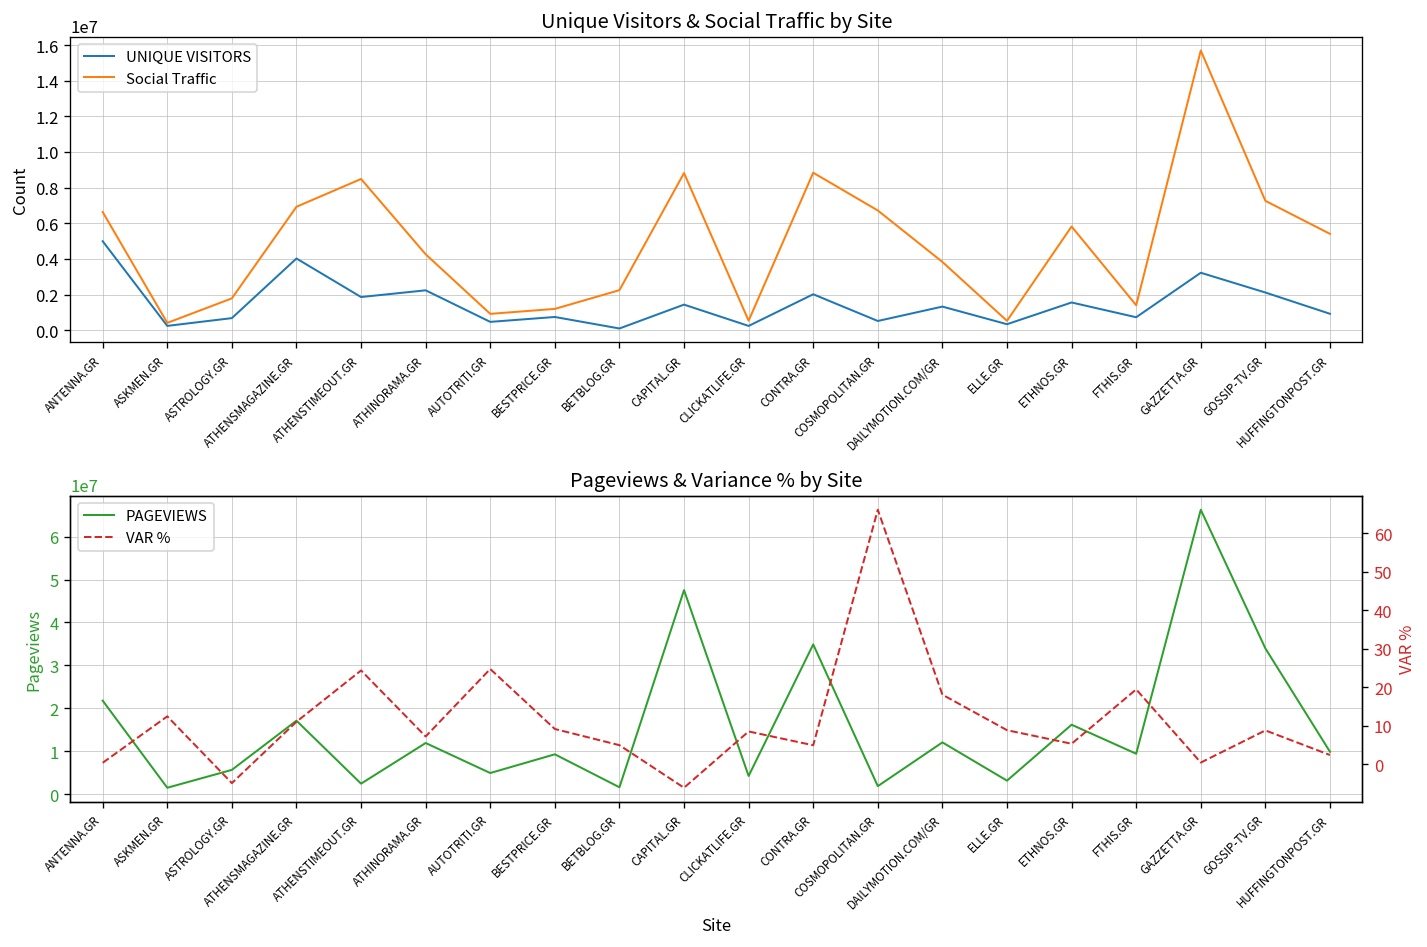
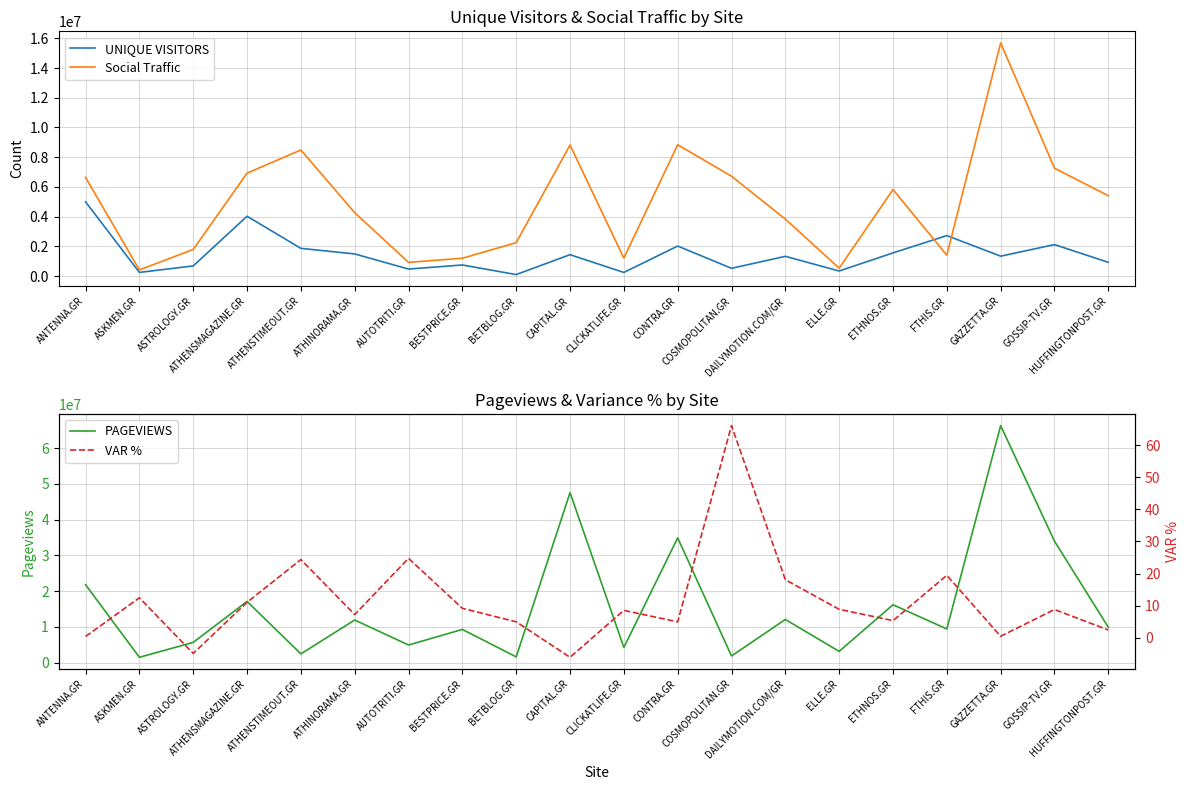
  {
    "Unique Visitors & Social Traffic by Site": {
      "UNIQUE VISITORS": {
        "ANTENNA.GR": 5000000,
        "ASTROLOGY.GR": 700000,
        "ATHENSMAGAZINE.GR": 4000000,
        "ATHENSTIMEOUT.GR": 1900000,
-       "ATHINORAMA.GR": 2200000,
+       "ATHINORAMA.GR": 1500000,
        "AUTOTRITI.GR": 500000,
        "BESTPRICE.GR": 700000,
        "BETBLOG.GR": 100000,
        "CAPITAL.GR": 1400000,
        "CLICKATLIFE.GR": 200000,
        "CONTRA.GR": 2000000,
        "COSMOPOLITAN.GR": 500000,
        "DAILYMOTION.COM/GR": 1300000,
        "ELLE.GR": 300000,
        "ETHNOS.GR": 1600000,
-       "FTHIS.GR": 700000,
-       "GAZZETTA.GR": 3200000,
+       "FTHIS.GR": 2700000,
+       "GAZZETTA.GR": 1300000,
        "GOSSIP-TV.GR": 2100000,
        "HUFFINGTONPOST.GR": 900000
      },
      "Social Traffic": {
        "ANTENNA.GR": 6600000,
        "ASTROLOGY.GR": 1800000,
        "ATHENSMAGAZINE.GR": 6900000,
        "ATHENSTIMEOUT.GR": 8500000,
        "ATHINORAMA.GR": 4300000,
        "AUTOTRITI.GR": 900000,
        "BESTPRICE.GR": 1200000,
        "BETBLOG.GR": 2200000,
        "CAPITAL.GR": 8800000,
-       "CLICKATLIFE.GR": 500000,
+       "CLICKATLIFE.GR": 1200000,
        "CONTRA.GR": 8800000,
        "COSMOPOLITAN.GR": 6700000,
        "DAILYMOTION.COM/GR": 3800000,
        "ELLE.GR": 500000,
        "ETHNOS.GR": 5800000,
        "FTHIS.GR": 1400000,
        "GAZZETTA.GR": 15700000,
        "GOSSIP-TV.GR": 7300000,
        "HUFFINGTONPOST.GR": 5400000
      }
    }
  }
